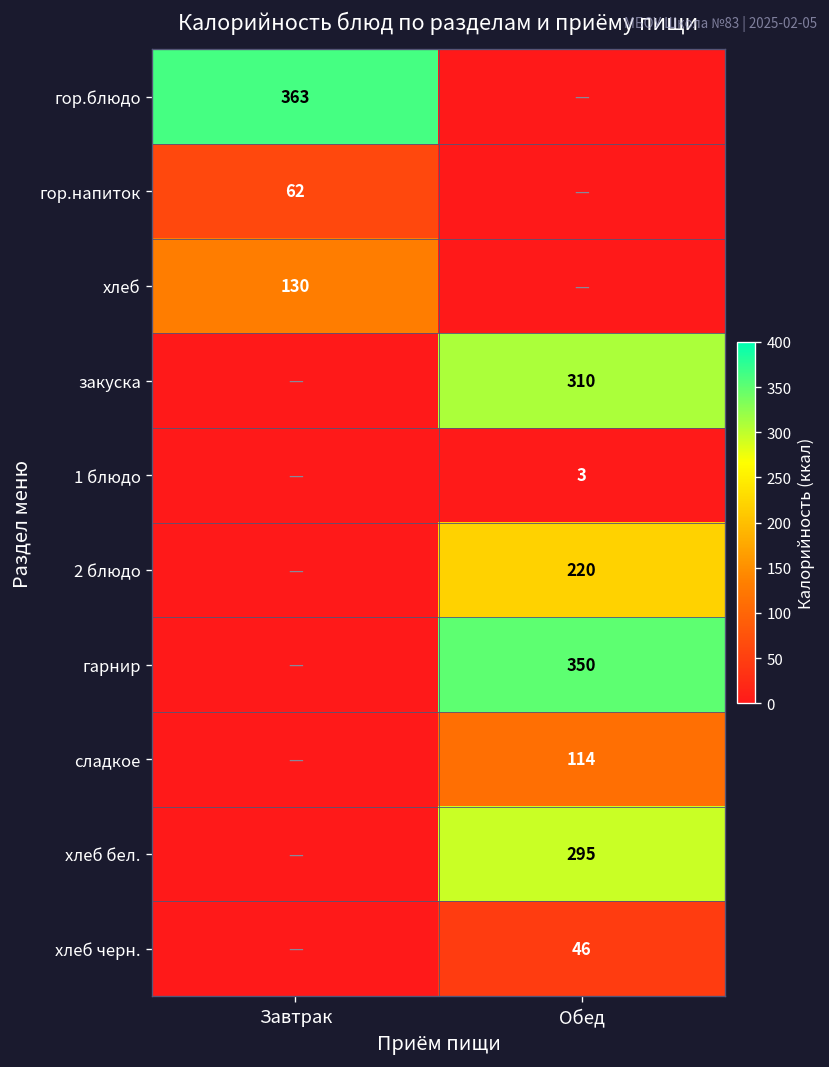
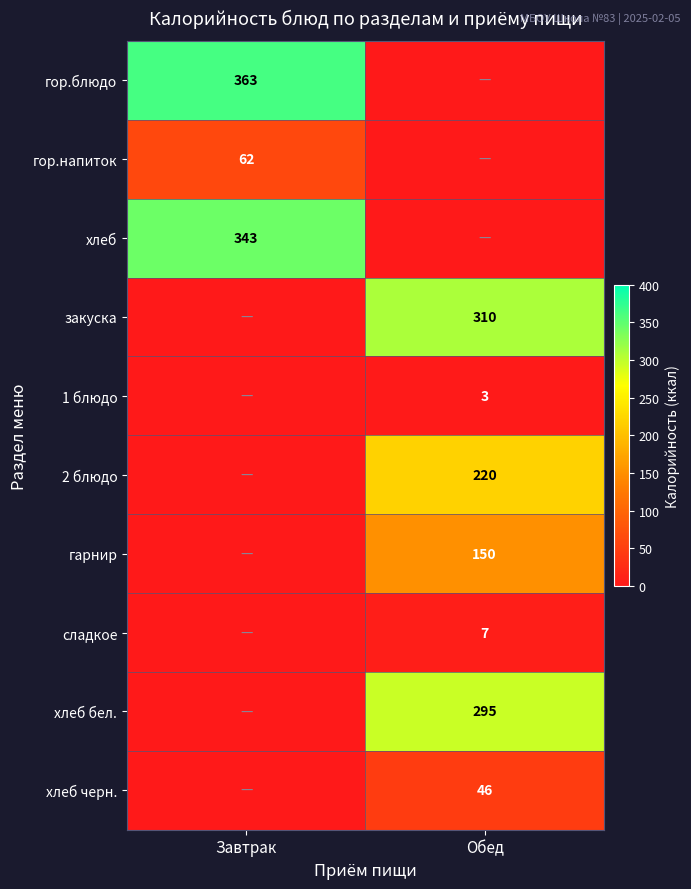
  {
    "гор.блюдо": {
      "Завтрак": 363
    },
    "гор.напиток": {
      "Завтрак": 62
    },
    "хлеб": {
-     "Завтрак": 130
+     "Завтрак": 343
    },
    "закуска": {
      "Обед": 310
    },
    "1 блюдо": {
      "Обед": 3
    },
    "2 блюдо": {
      "Обед": 220
    },
    "гарнир": {
-     "Обед": 350
+     "Обед": 150
    },
    "сладкое": {
-     "Обед": 114
+     "Обед": 7
    },
    "хлеб бел.": {
      "Обед": 295
    },
    "хлеб черн.": {
      "Обед": 46
    }
  }
